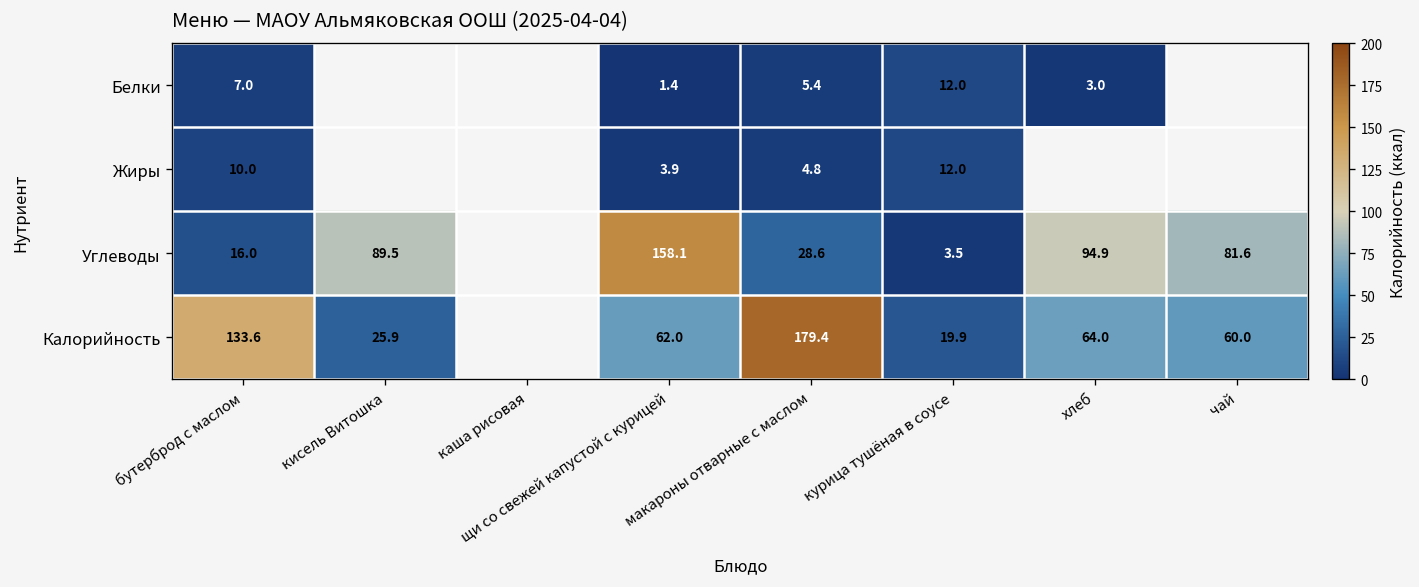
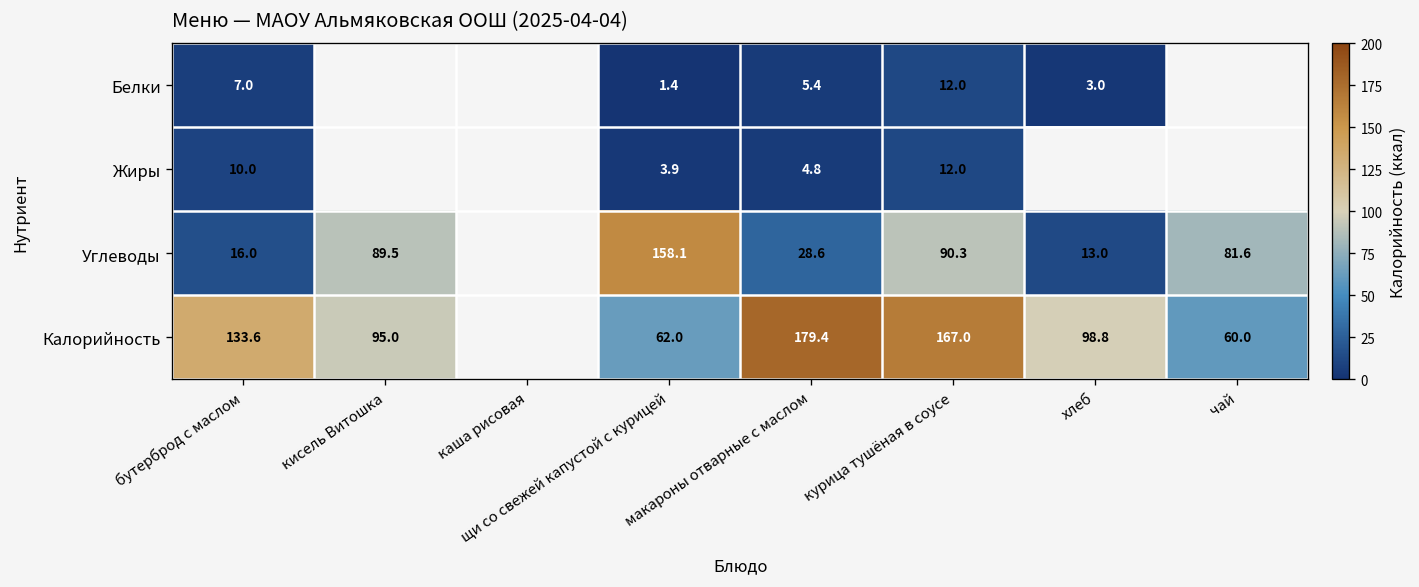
  {
    "Белки": {
      "бутерброд с маслом": 7.0,
      "щи со свежей капустой с курицей": 1.4,
      "макароны отварные с маслом": 5.4,
      "курица тушёная в соусе": 12.0,
      "хлеб": 3.0
    },
    "Жиры": {
      "бутерброд с маслом": 10.0,
      "щи со свежей капустой с курицей": 3.9,
      "макароны отварные с маслом": 4.8,
      "курица тушёная в соусе": 12.0
    },
    "Углеводы": {
      "бутерброд с маслом": 16.0,
      "кисель Витошка": 89.5,
      "щи со свежей капустой с курицей": 158.1,
      "макароны отварные с маслом": 28.6,
-     "курица тушёная в соусе": 3.5,
-     "хлеб": 94.9,
+     "курица тушёная в соусе": 90.3,
+     "хлеб": 13.0,
      "чай": 81.6
    },
    "Калорийность": {
      "бутерброд с маслом": 133.6,
-     "кисель Витошка": 25.9,
+     "кисель Витошка": 95.0,
      "щи со свежей капустой с курицей": 62.0,
      "макароны отварные с маслом": 179.4,
-     "курица тушёная в соусе": 19.9,
-     "хлеб": 64.0,
+     "курица тушёная в соусе": 167.0,
+     "хлеб": 98.8,
      "чай": 60.0
    }
  }
